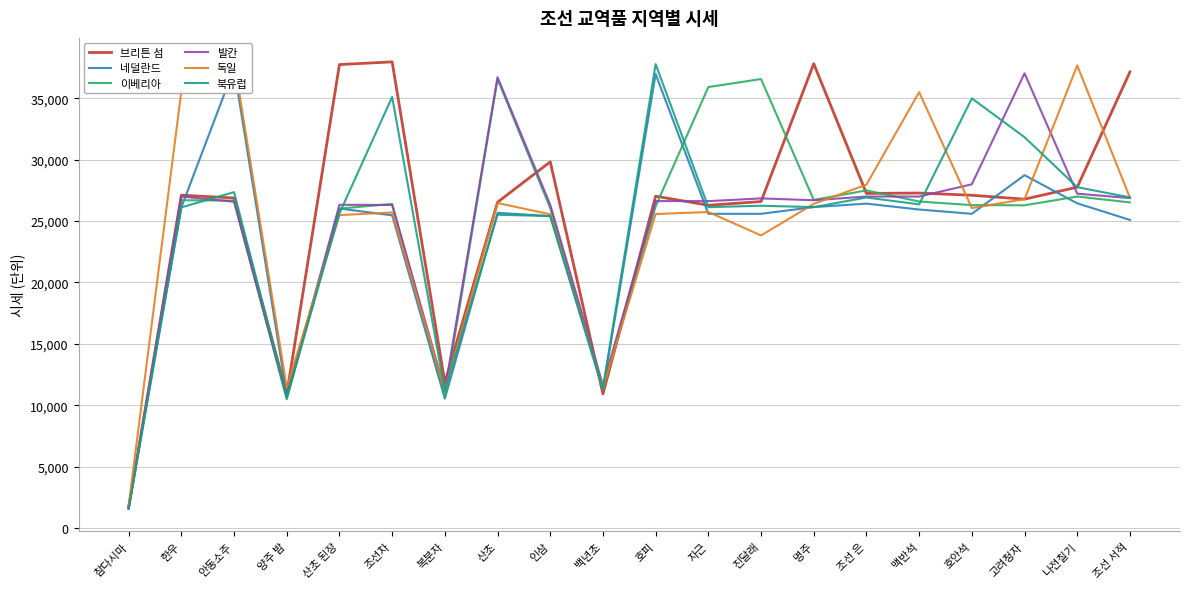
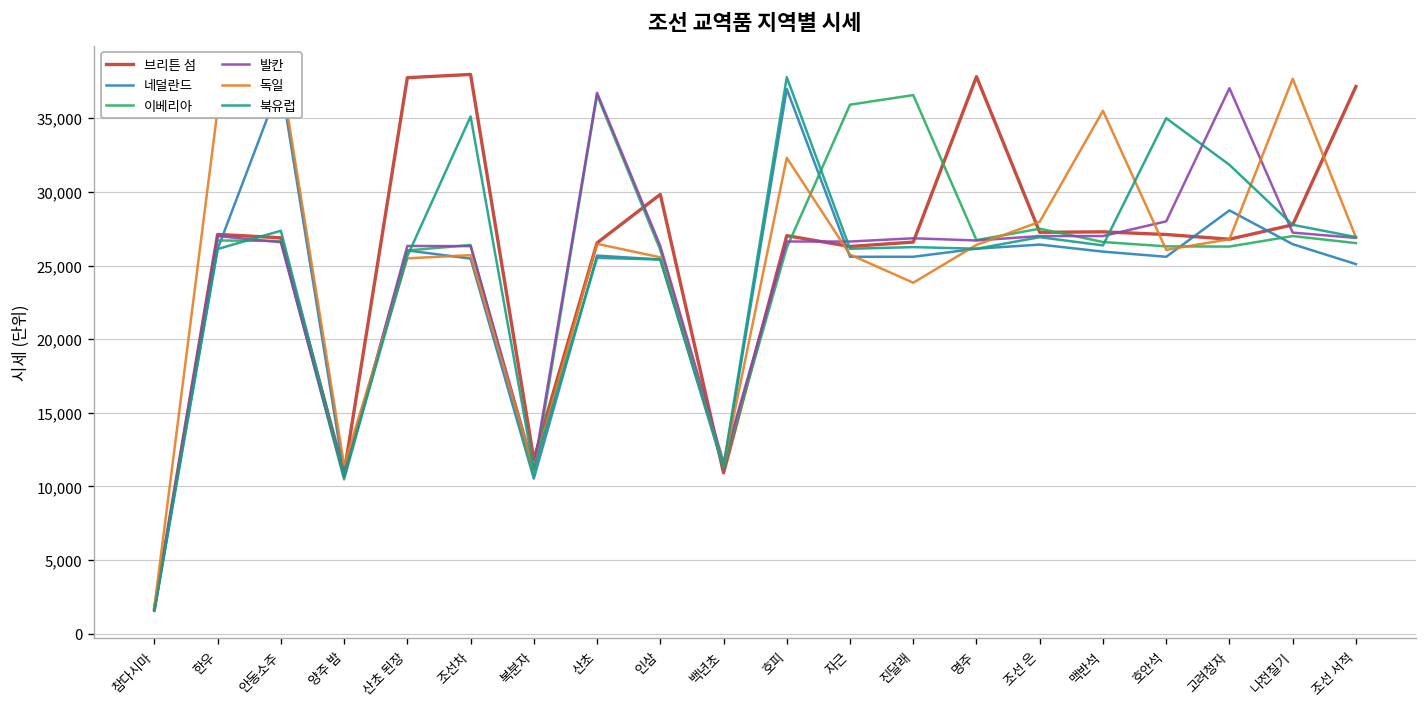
  {
    "브리튼 섬": {
      "안동소주": "26,900",
      "산초 된장": "37,800",
      "조선차": "38,000",
      "복분자": "11,800",
      "인삼": "29,800",
      "백년초": "10,900",
      "호피": "27,000",
      "진달래": "26,600",
      "명주": "37,800",
      "조선 은": "27,300",
      "맥반석": "27,300",
      "호안석": "27,100",
      "조선 서적": "37,200"
    },
    "네덜란드": {
      "조선차": "25,500",
      "복분자": "10,500",
      "호피": "37,000",
      "진달래": "25,600",
      "조선 은": "26,400",
      "맥반석": "25,900",
      "호안석": "25,600",
      "고려청자": "28,700",
      "나전칠기": "26,400",
      "조선 서적": "25,100"
    },
    "발칸": {
      "산초 된장": "26,300",
      "인삼": "26,300",
      "백년초": "11,600",
      "호피": "26,600",
      "자근": "26,600",
      "진달래": "26,800",
      "맥반석": "27,000",
      "호안석": "28,000",
      "고려청자": "37,000",
      "나전칠기": "27,200"
    },
    "독일": {
      "양주 밤": "11,400",
      "조선차": "25,700",
-     "호피": "25,600",
+     "호피": "32,300",
      "진달래": "23,800",
      "명주": "26,400",
      "조선 은": "28,000",
      "맥반석": "35,500",
      "호안석": "26,100",
      "나전칠기": "37,700"
    }
  }
